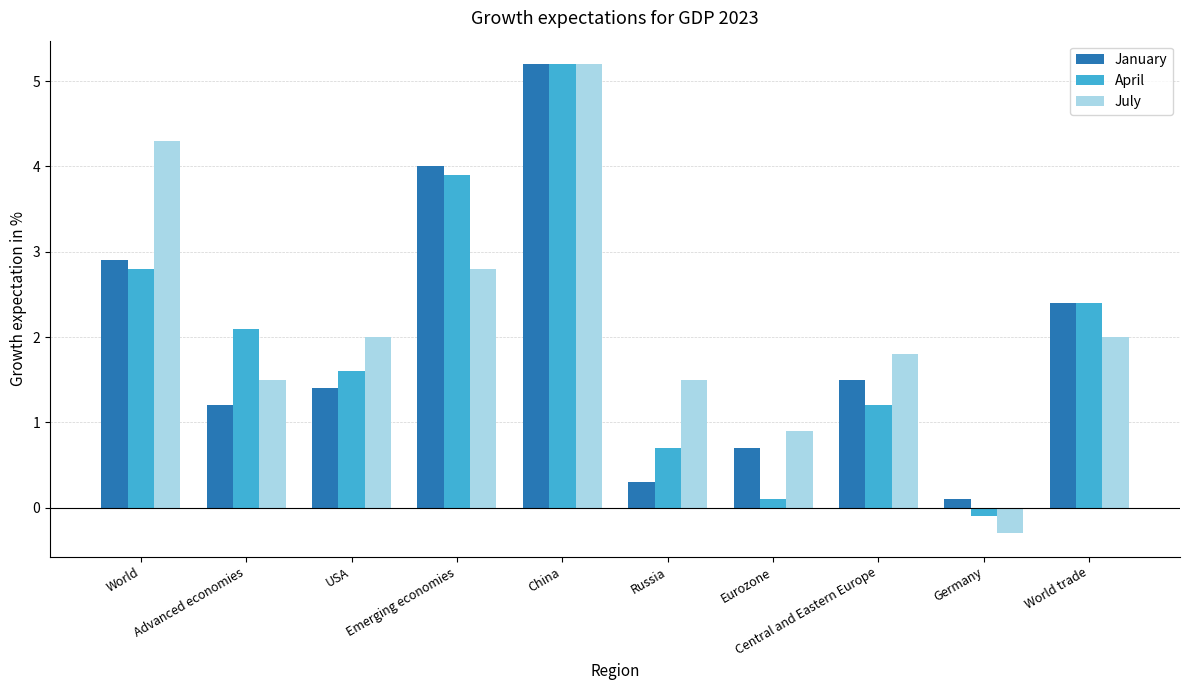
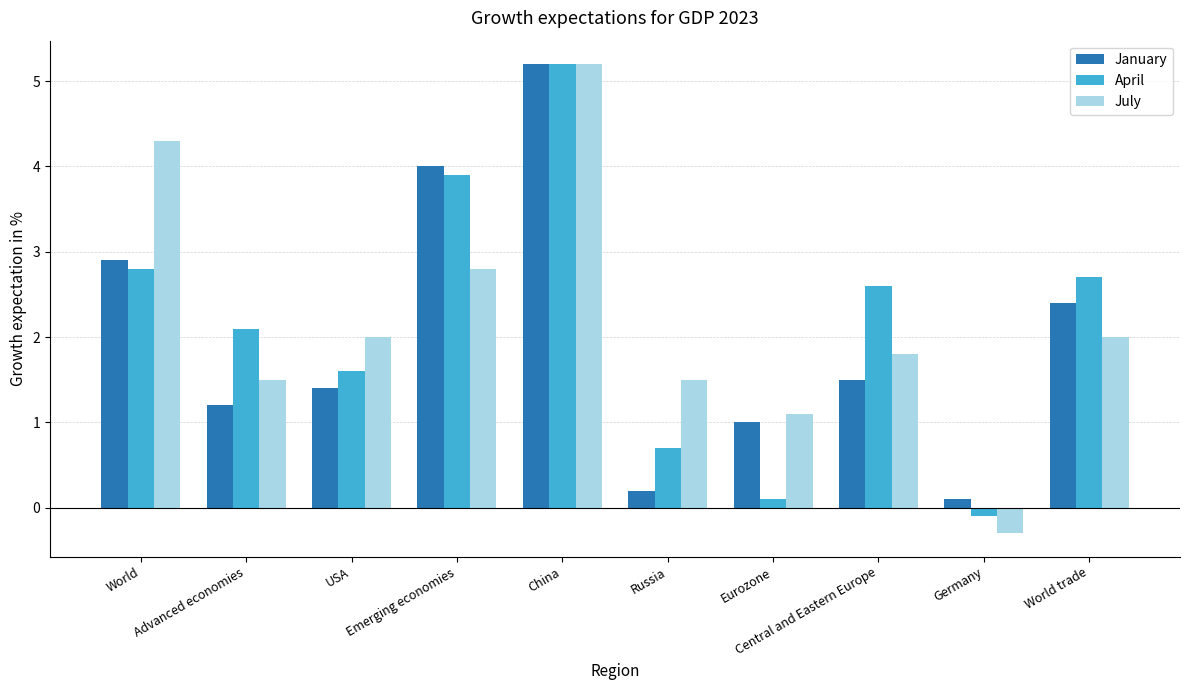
  {
    "January": {
      "World": 2.9,
      "Advanced economies": 1.2,
      "USA": 1.4,
      "Emerging economies": 4.0,
      "China": 5.2,
-     "Russia": 0.3,
-     "Eurozone": 0.7,
+     "Russia": 0.2,
+     "Eurozone": 1.0,
      "Central and Eastern Europe": 1.5,
      "Germany": 0.1,
      "World trade": 2.4
    },
    "April": {
      "World": 2.8,
      "Advanced economies": 2.1,
      "USA": 1.6,
      "Emerging economies": 3.9,
      "China": 5.2,
      "Russia": 0.7,
      "Eurozone": 0.1,
-     "Central and Eastern Europe": 1.2,
+     "Central and Eastern Europe": 2.6,
      "Germany": -0.1,
-     "World trade": 2.4
+     "World trade": 2.7
    },
    "July": {
      "World": 4.3,
      "Advanced economies": 1.5,
      "USA": 2.0,
      "Emerging economies": 2.8,
      "China": 5.2,
      "Russia": 1.5,
-     "Eurozone": 0.9,
+     "Eurozone": 1.1,
      "Central and Eastern Europe": 1.8,
      "Germany": -0.3,
      "World trade": 2.0
    }
  }
